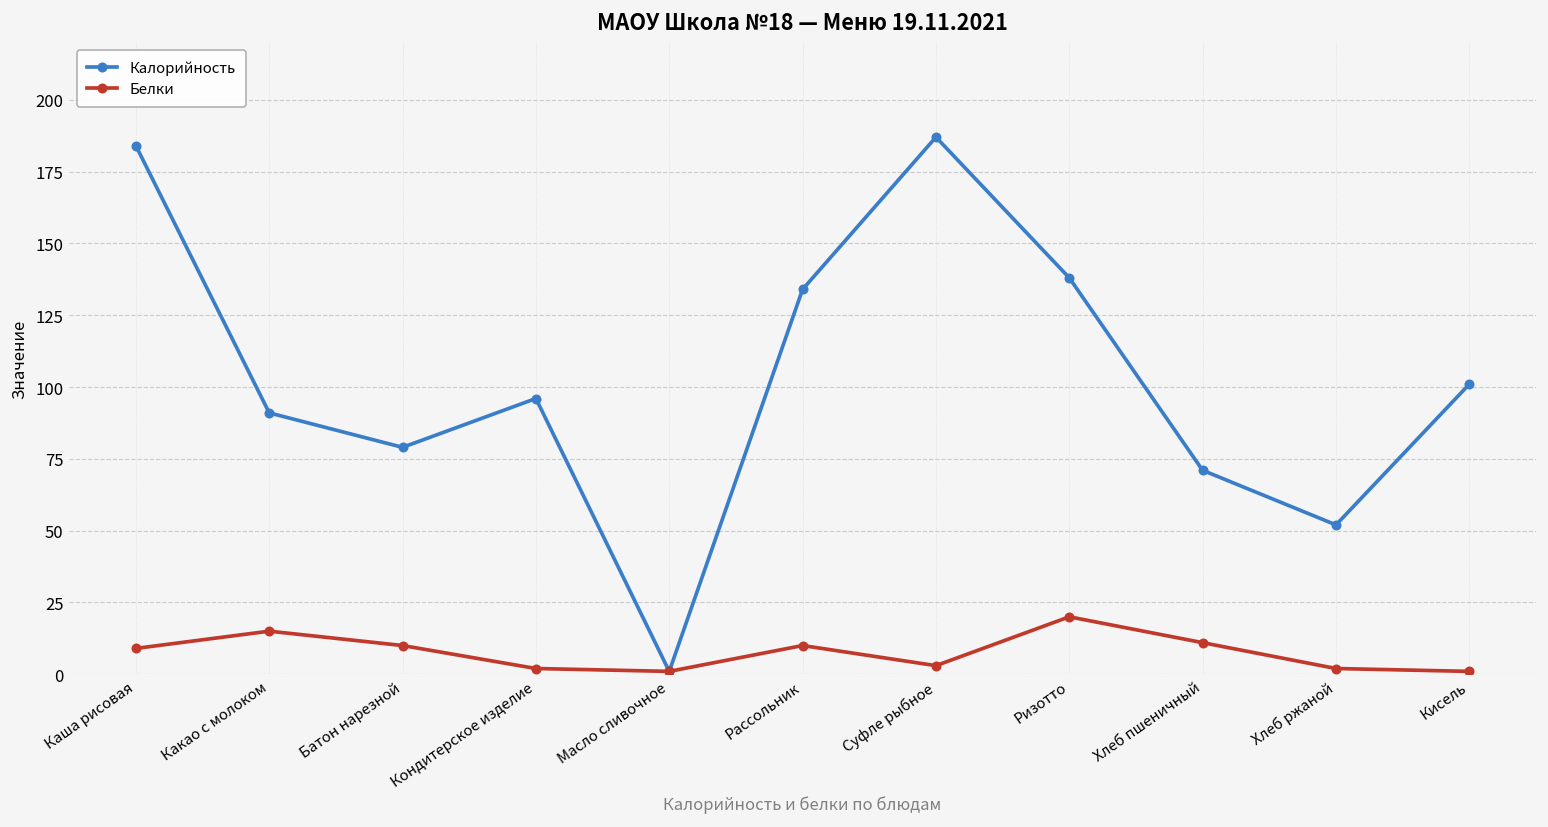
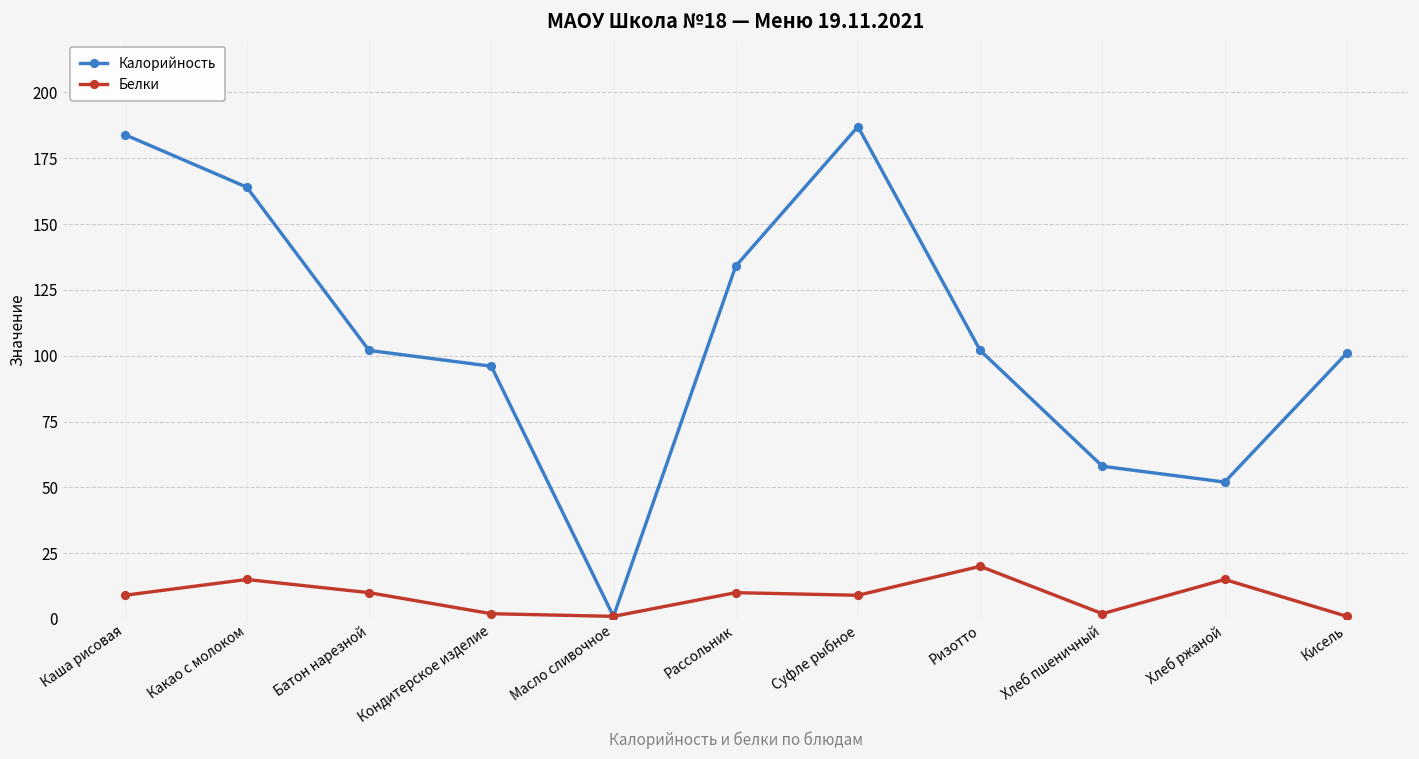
  {
    "Калорийность": {
      "Каша рисовая": 184,
-     "Какао с молоком": 91,
-     "Батон нарезной": 79,
+     "Какао с молоком": 164,
+     "Батон нарезной": 102,
      "Кондитерское изделие": 96,
      "Рассольник": 134,
      "Суфле рыбное": 187,
-     "Ризотто": 138,
-     "Хлеб пшеничный": 71,
+     "Ризотто": 102,
+     "Хлеб пшеничный": 58,
      "Хлеб ржаной": 52,
      "Кисель": 101
    },
    "Белки": {
      "Каша рисовая": 9,
      "Какао с молоком": 15,
      "Батон нарезной": 10,
      "Кондитерское изделие": 2,
      "Рассольник": 10,
-     "Суфле рыбное": 3,
+     "Суфле рыбное": 9,
      "Ризотто": 20,
-     "Хлеб пшеничный": 11,
-     "Хлеб ржаной": 2,
+     "Хлеб пшеничный": 2,
+     "Хлеб ржаной": 15,
      "Кисель": 1
    }
  }
